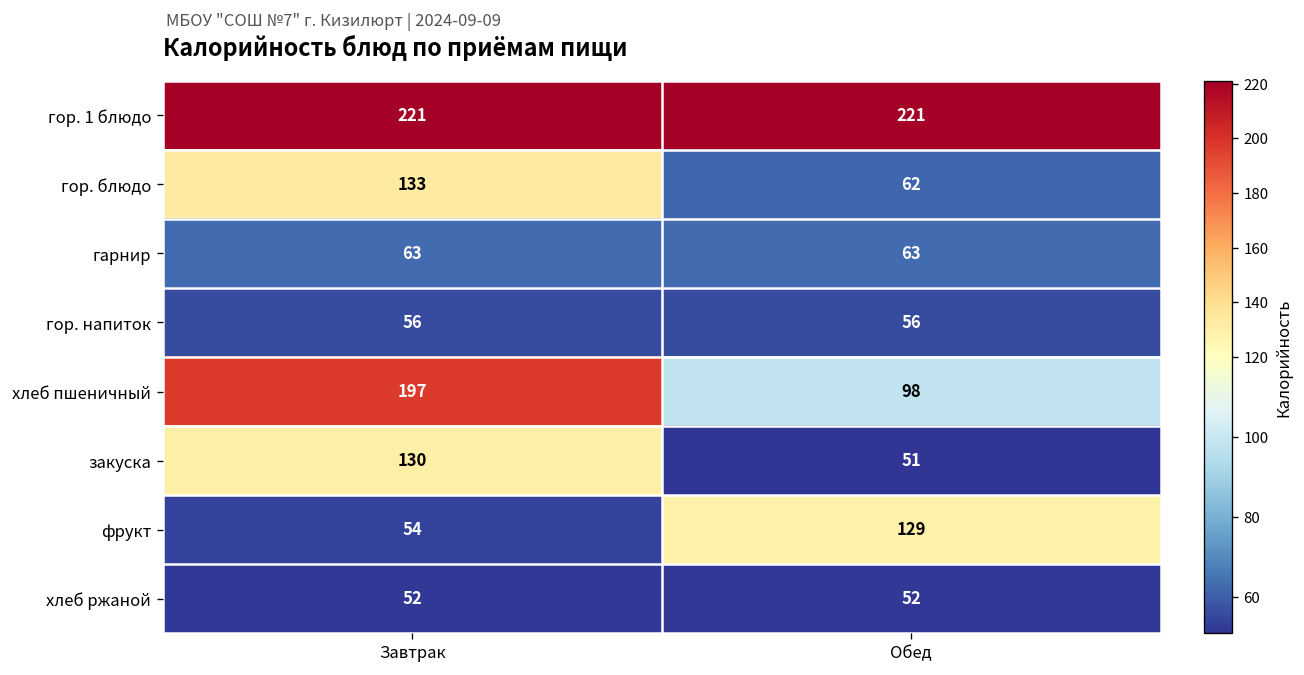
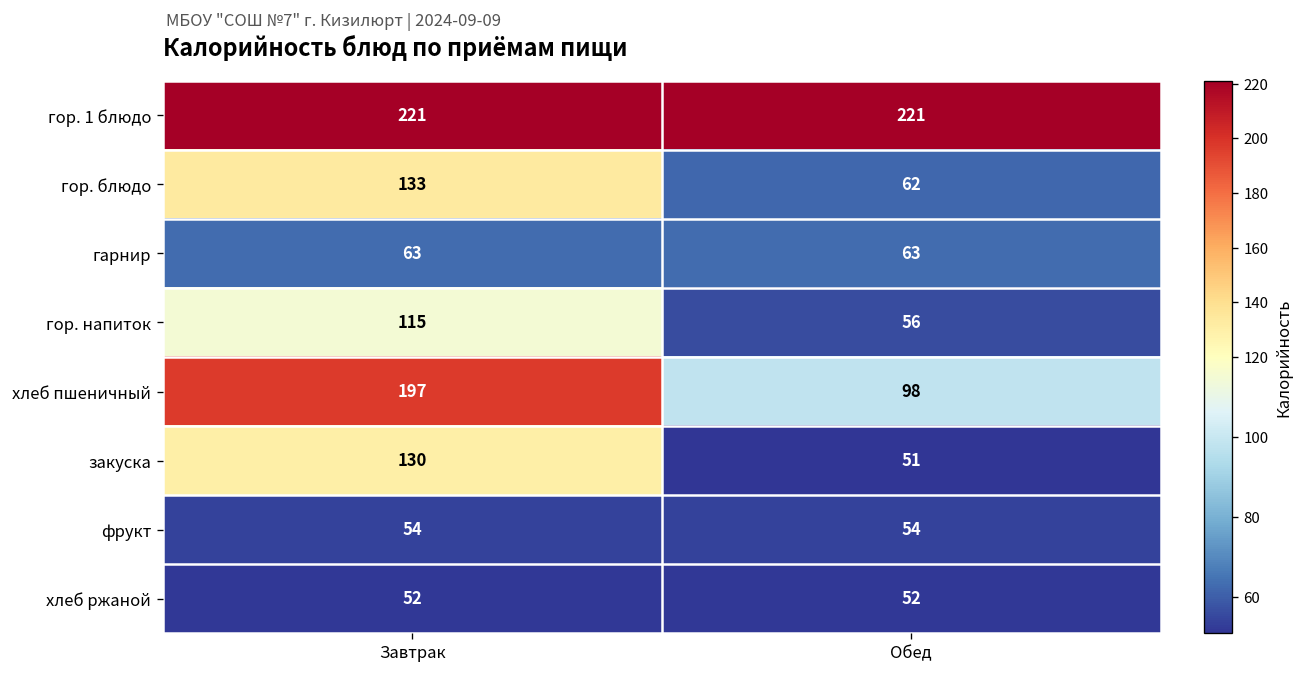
  {
    "гор. 1 блюдо": {
      "Завтрак": 221,
      "Обед": 221
    },
    "гор. блюдо": {
      "Завтрак": 133,
      "Обед": 62
    },
    "гарнир": {
      "Завтрак": 63,
      "Обед": 63
    },
    "гор. напиток": {
-     "Завтрак": 56,
+     "Завтрак": 115,
      "Обед": 56
    },
    "хлеб пшеничный": {
      "Завтрак": 197,
      "Обед": 98
    },
    "закуска": {
      "Завтрак": 130,
      "Обед": 51
    },
    "фрукт": {
      "Завтрак": 54,
-     "Обед": 129
+     "Обед": 54
    },
    "хлеб ржаной": {
      "Завтрак": 52,
      "Обед": 52
    }
  }
